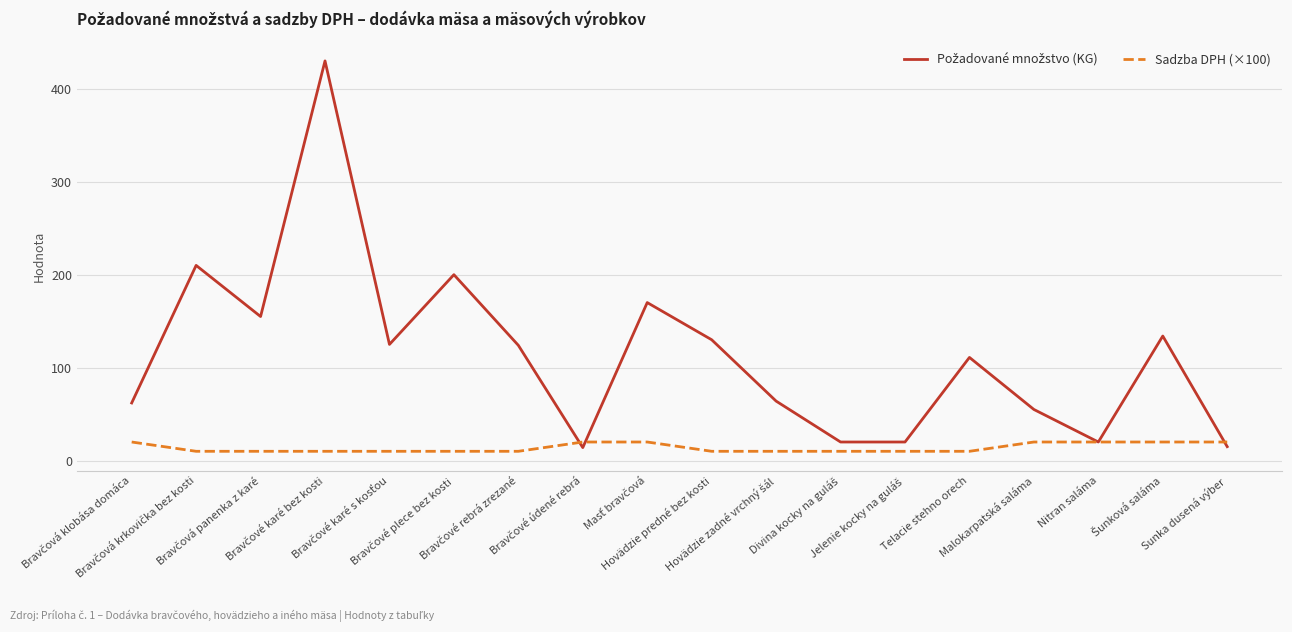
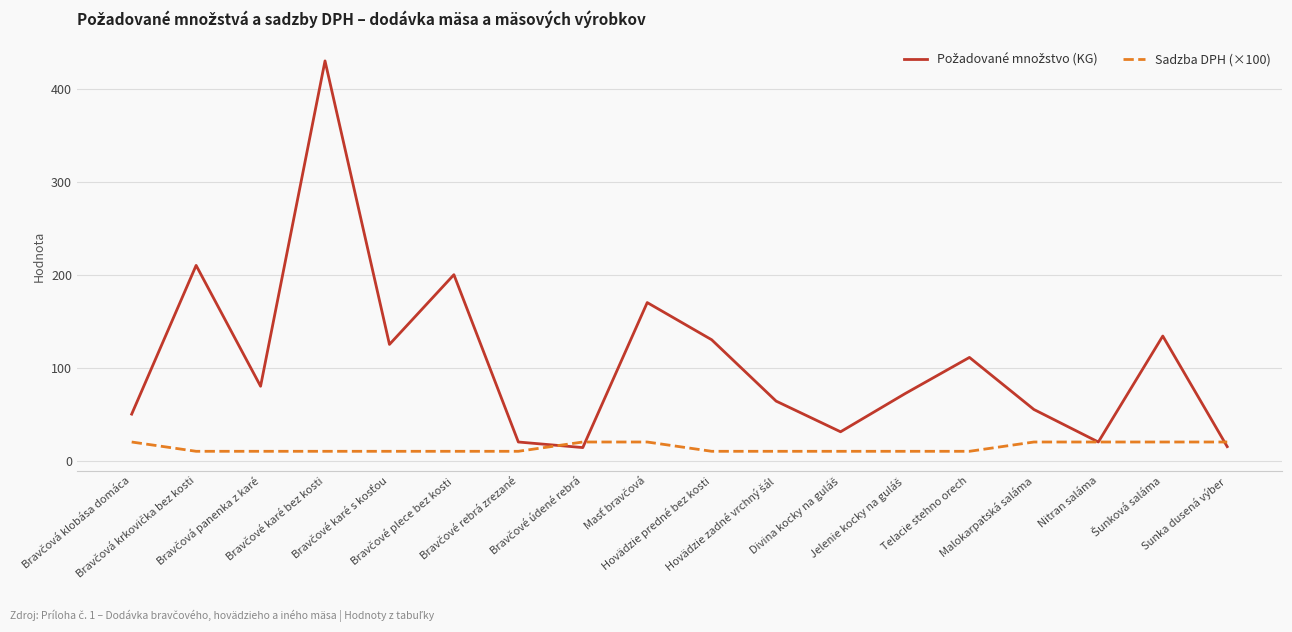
  {
    "Požadované množstvo (KG)": {
-     "Bravčová klobása domáca": 60,
+     "Bravčová klobása domáca": 50,
      "Bravčová krkovička bez kosti": 210,
-     "Bravčová panenka z karé": 160,
+     "Bravčová panenka z karé": 80,
      "Bravčové karé bez kosti": 430,
      "Bravčové karé s kosťou": 130,
      "Bravčové plece bez kosti": 200,
-     "Bravčové rebrá zrezané": 120,
+     "Bravčové rebrá zrezané": 20,
      "Bravčové údené rebrá": 10,
      "Masť bravčová": 170,
      "Hovädzie predné bez kosti": 130,
      "Hovädzie zadné vrchný šál": 60,
-     "Divina kocky na guláš": 20,
-     "Jelenie kocky na guláš": 20,
+     "Divina kocky na guláš": 30,
+     "Jelenie kocky na guláš": 70,
      "Telacie stehno orech": 110,
      "Malokarpatská saláma": 60,
      "Šunková saláma": 130,
      "Sunka dusená výber": 20
    },
    "Sadzba DPH (×100)": {
      "Bravčová klobása domáca": 20,
      "Bravčová krkovička bez kosti": 10,
      "Bravčová panenka z karé": 10,
      "Bravčové karé bez kosti": 10,
      "Bravčové karé s kosťou": 10,
      "Bravčové plece bez kosti": 10,
      "Bravčové rebrá zrezané": 10,
      "Bravčové údené rebrá": 20,
      "Masť bravčová": 20,
      "Hovädzie predné bez kosti": 10,
      "Hovädzie zadné vrchný šál": 10,
      "Divina kocky na guláš": 10,
      "Jelenie kocky na guláš": 10,
      "Telacie stehno orech": 10,
      "Malokarpatská saláma": 20,
      "Šunková saláma": 20,
      "Sunka dusená výber": 20
    }
  }
